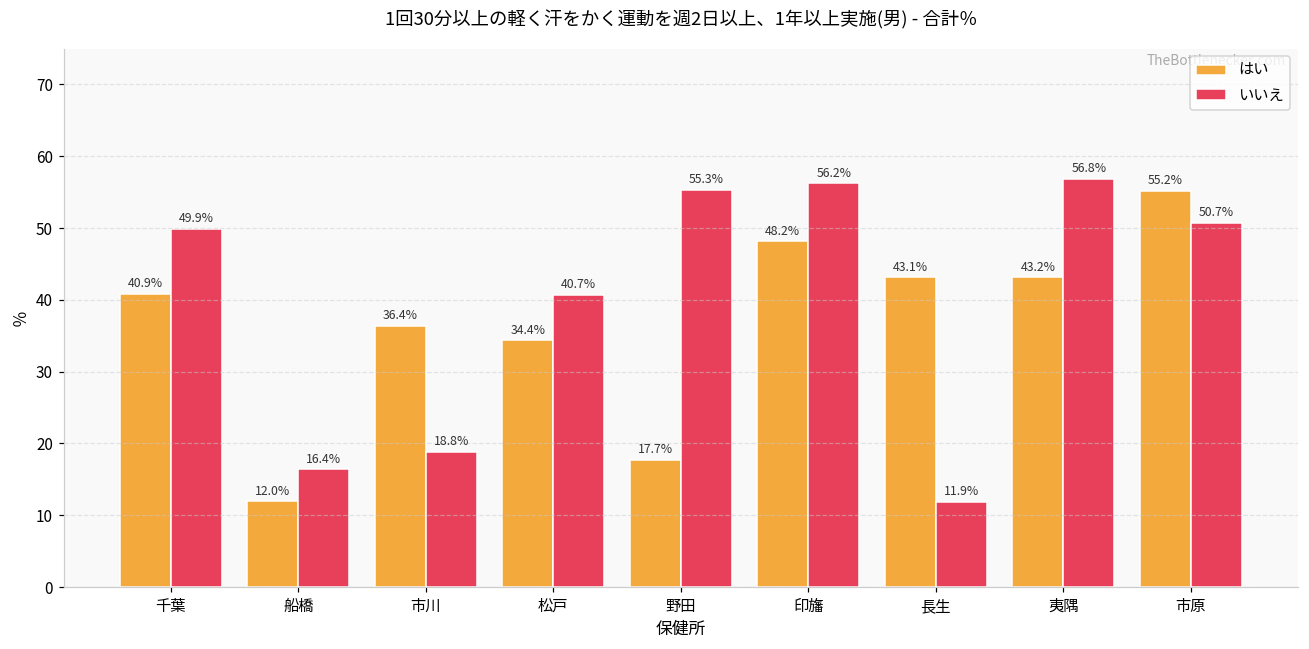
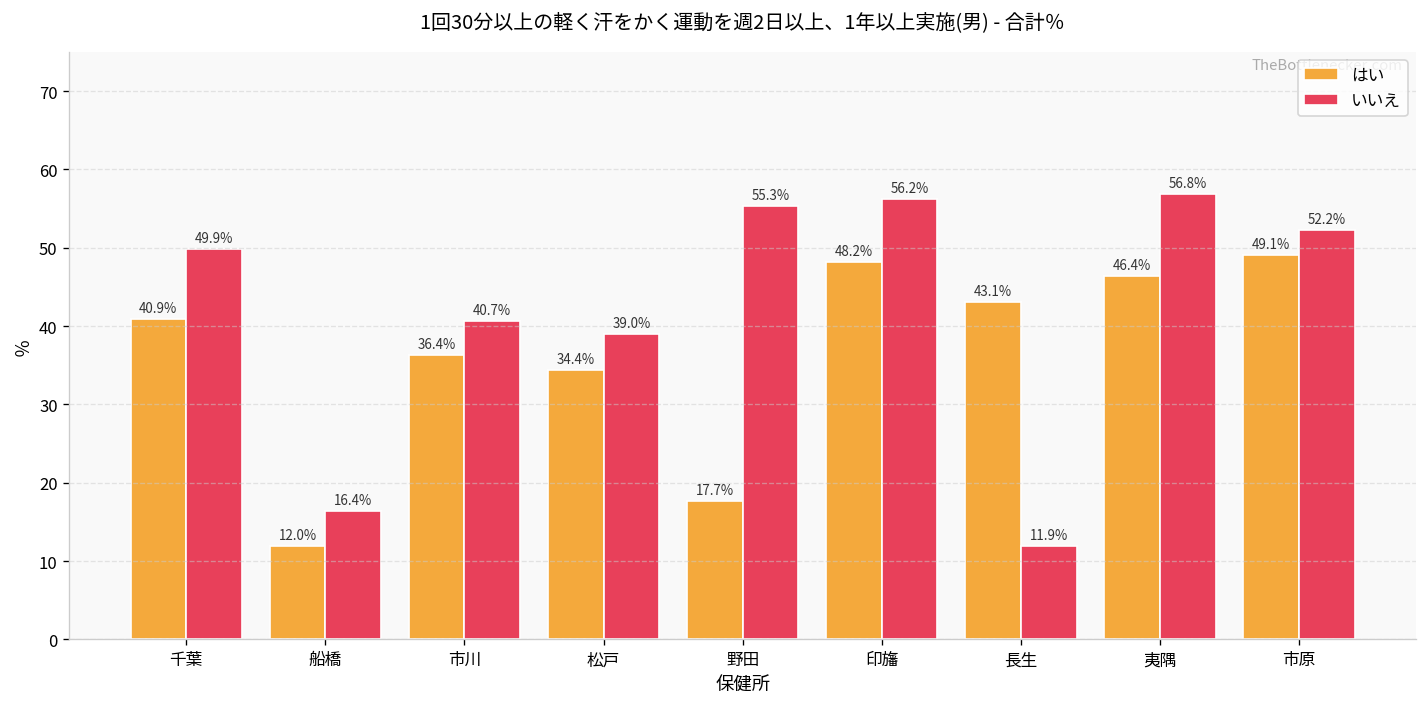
  {
    "はい": {
      "千葉": "40.9%",
      "船橋": "12.0%",
      "市川": "36.4%",
      "松戸": "34.4%",
      "野田": "17.7%",
      "印旛": "48.2%",
      "長生": "43.1%",
-     "夷隅": "43.2%",
-     "市原": "55.2%"
+     "夷隅": "46.4%",
+     "市原": "49.1%"
    },
    "いいえ": {
      "千葉": "49.9%",
      "船橋": "16.4%",
-     "市川": "18.8%",
-     "松戸": "40.7%",
+     "市川": "40.7%",
+     "松戸": "39.0%",
      "野田": "55.3%",
      "印旛": "56.2%",
      "長生": "11.9%",
      "夷隅": "56.8%",
-     "市原": "50.7%"
+     "市原": "52.2%"
    }
  }
